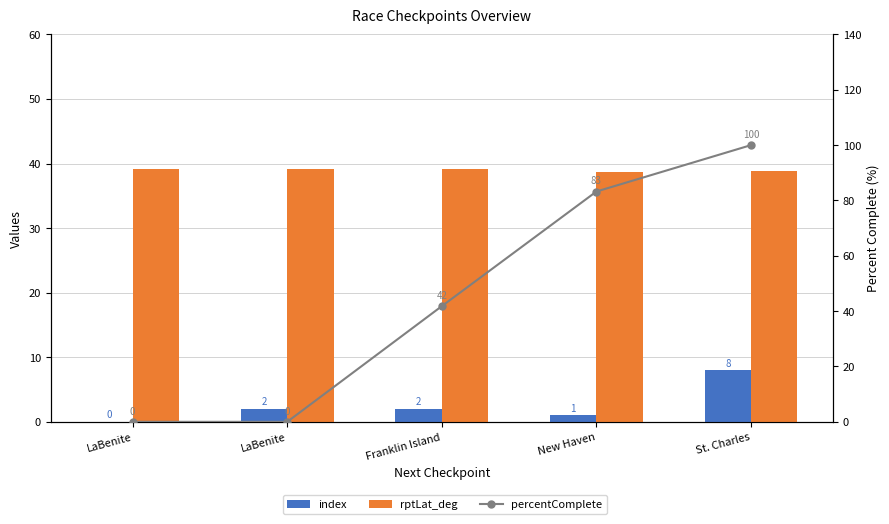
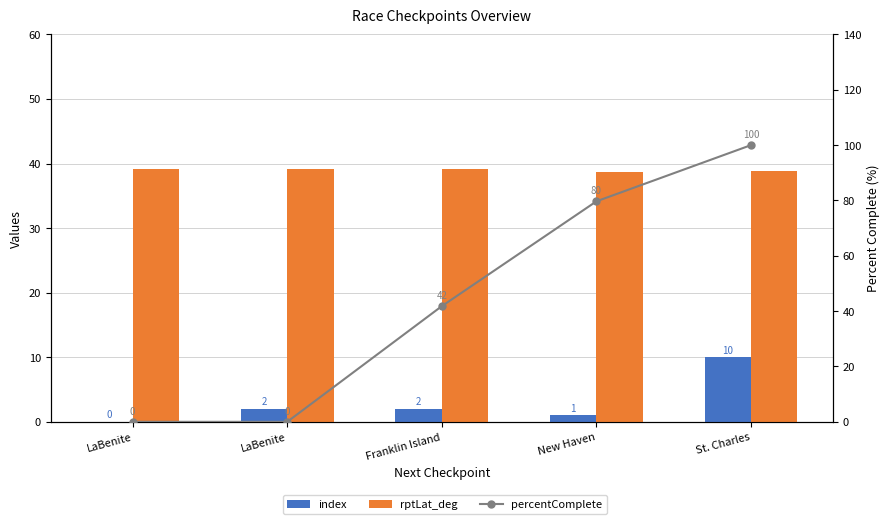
  {
    "index": {
      "Franklin Island": 2,
      "New Haven": 1,
-     "St. Charles": 8
+     "St. Charles": 10
    },
    "percentComplete": {
      "Franklin Island": 42,
-     "New Haven": 83,
+     "New Haven": 80,
      "St. Charles": 100
    }
  }
